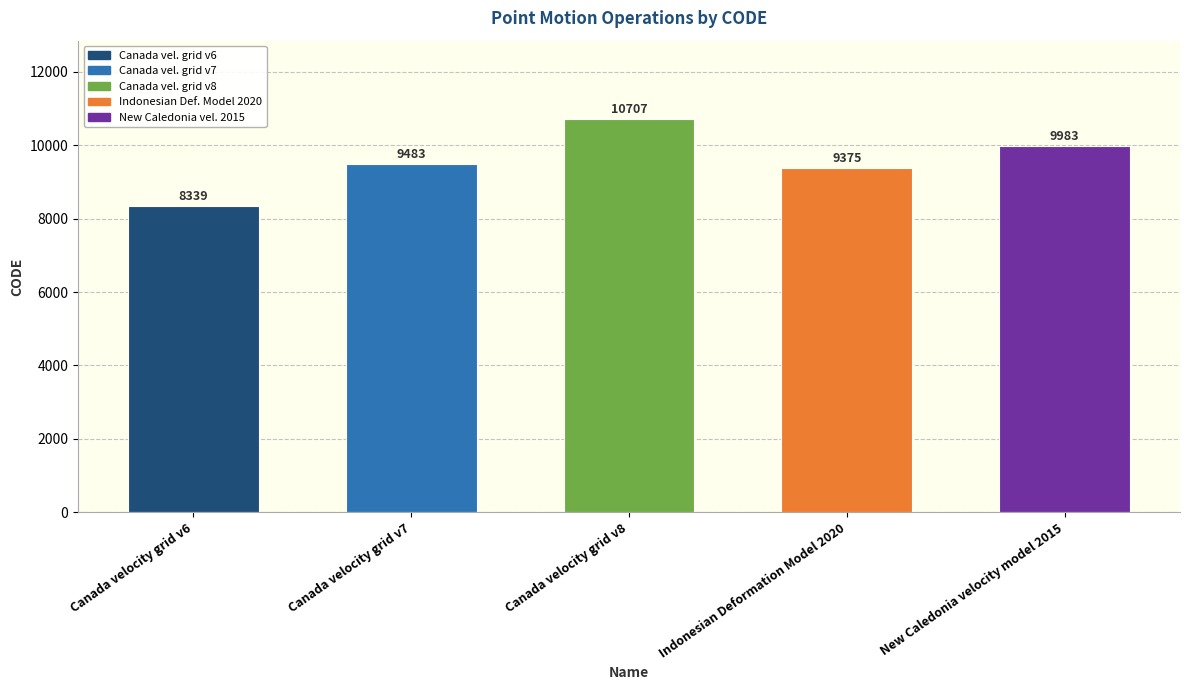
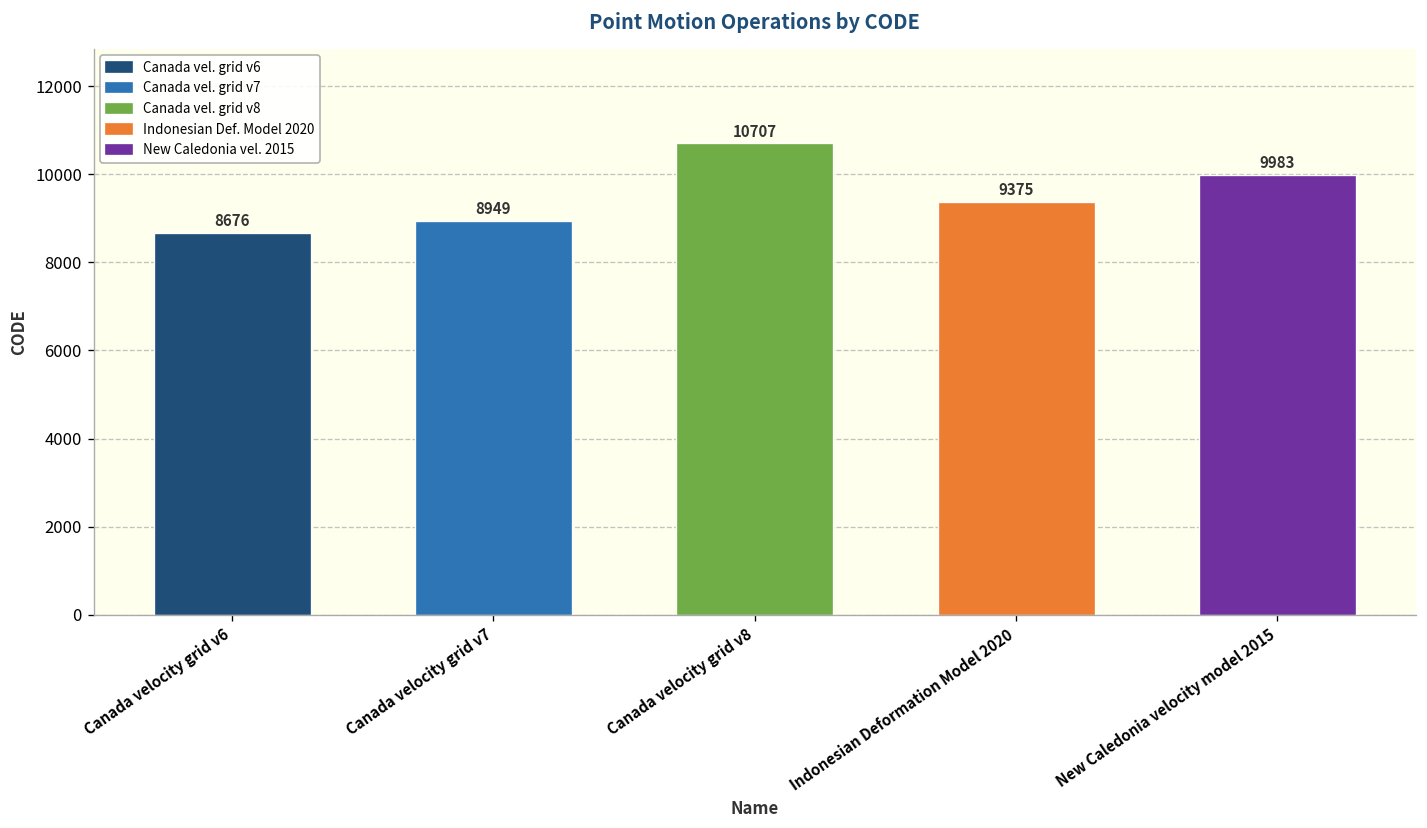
  {
-   "Canada velocity grid v6": 8339,
-   "Canada velocity grid v7": 9483,
+   "Canada velocity grid v6": 8676,
+   "Canada velocity grid v7": 8949,
    "Canada velocity grid v8": 10707,
    "Indonesian Deformation Model 2020": 9375,
    "New Caledonia velocity model 2015": 9983
  }
